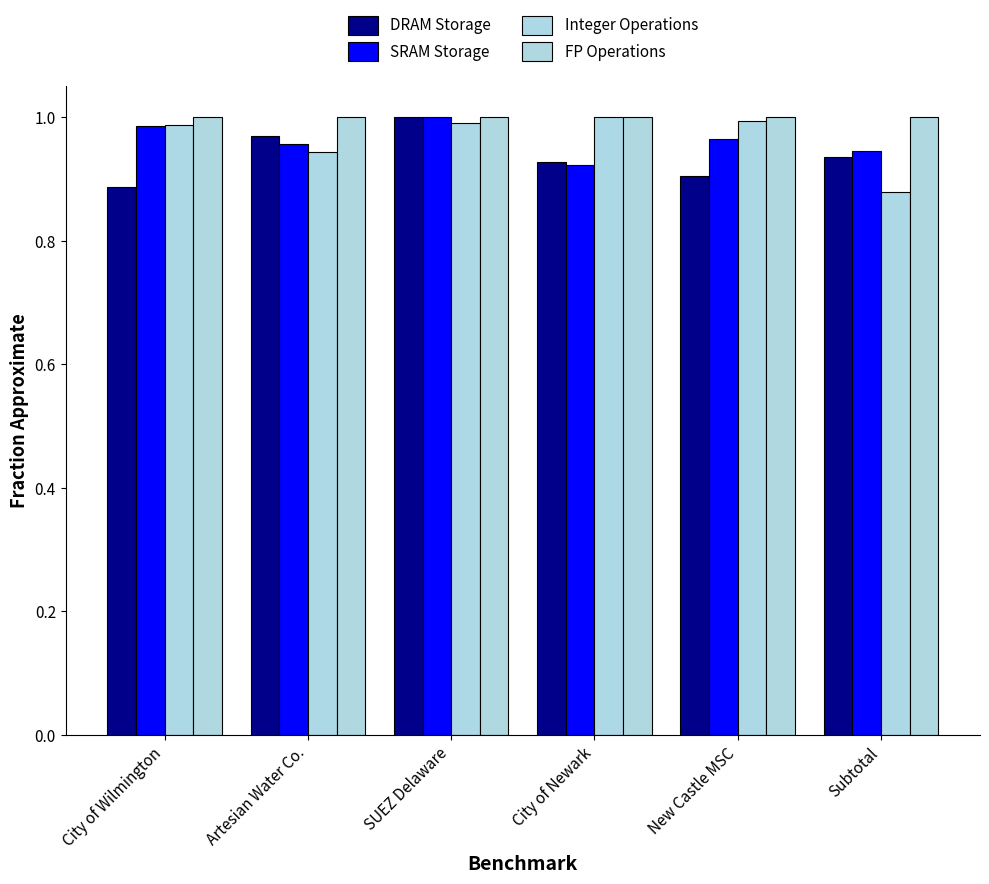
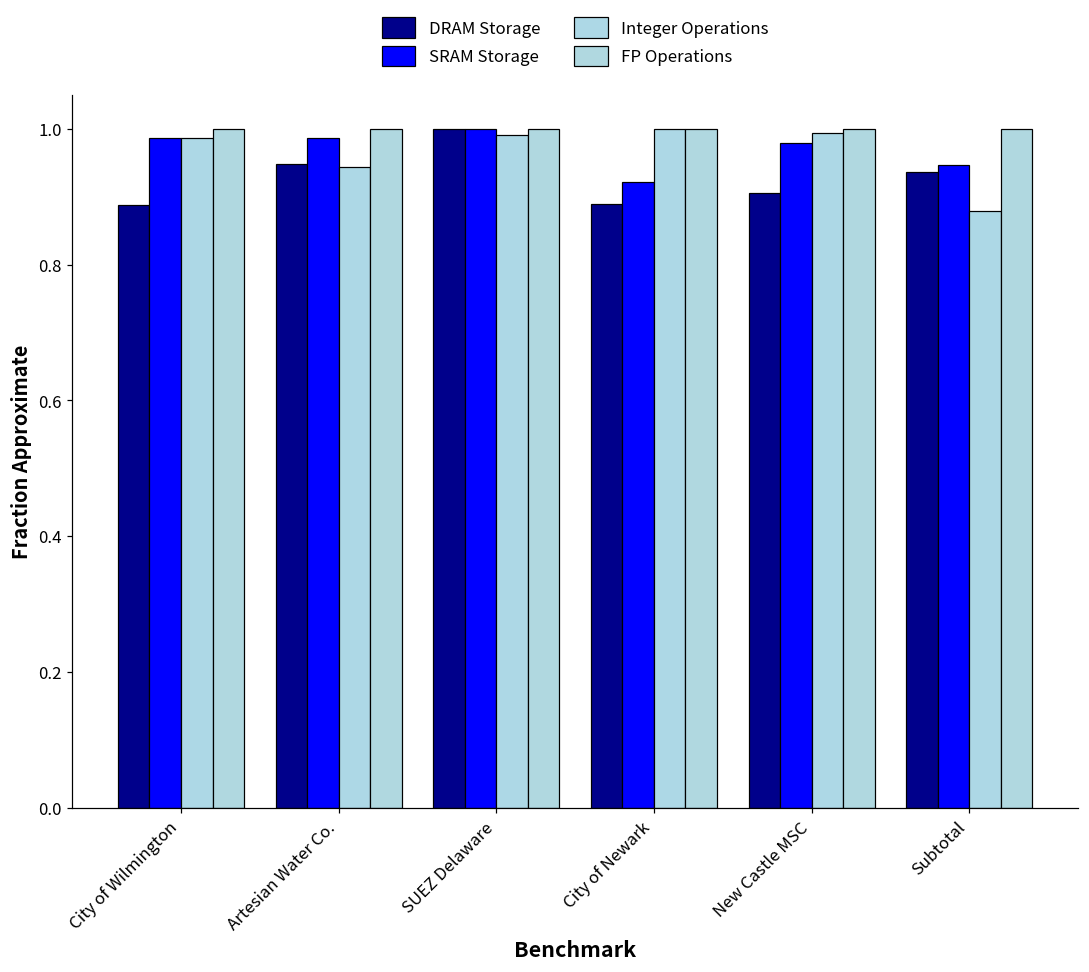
  {
    "DRAM Storage": {
      "City of Wilmington": 0.89,
-     "Artesian Water Co.": 0.97,
+     "Artesian Water Co.": 0.95,
      "SUEZ Delaware": 1.00,
-     "City of Newark": 0.93,
+     "City of Newark": 0.89,
      "New Castle MSC": 0.90,
      "Subtotal": 0.94
    },
    "SRAM Storage": {
      "City of Wilmington": 0.99,
-     "Artesian Water Co.": 0.96,
+     "Artesian Water Co.": 0.99,
      "SUEZ Delaware": 1.00,
      "City of Newark": 0.92,
-     "New Castle MSC": 0.97,
+     "New Castle MSC": 0.98,
      "Subtotal": 0.95
    }
  }
